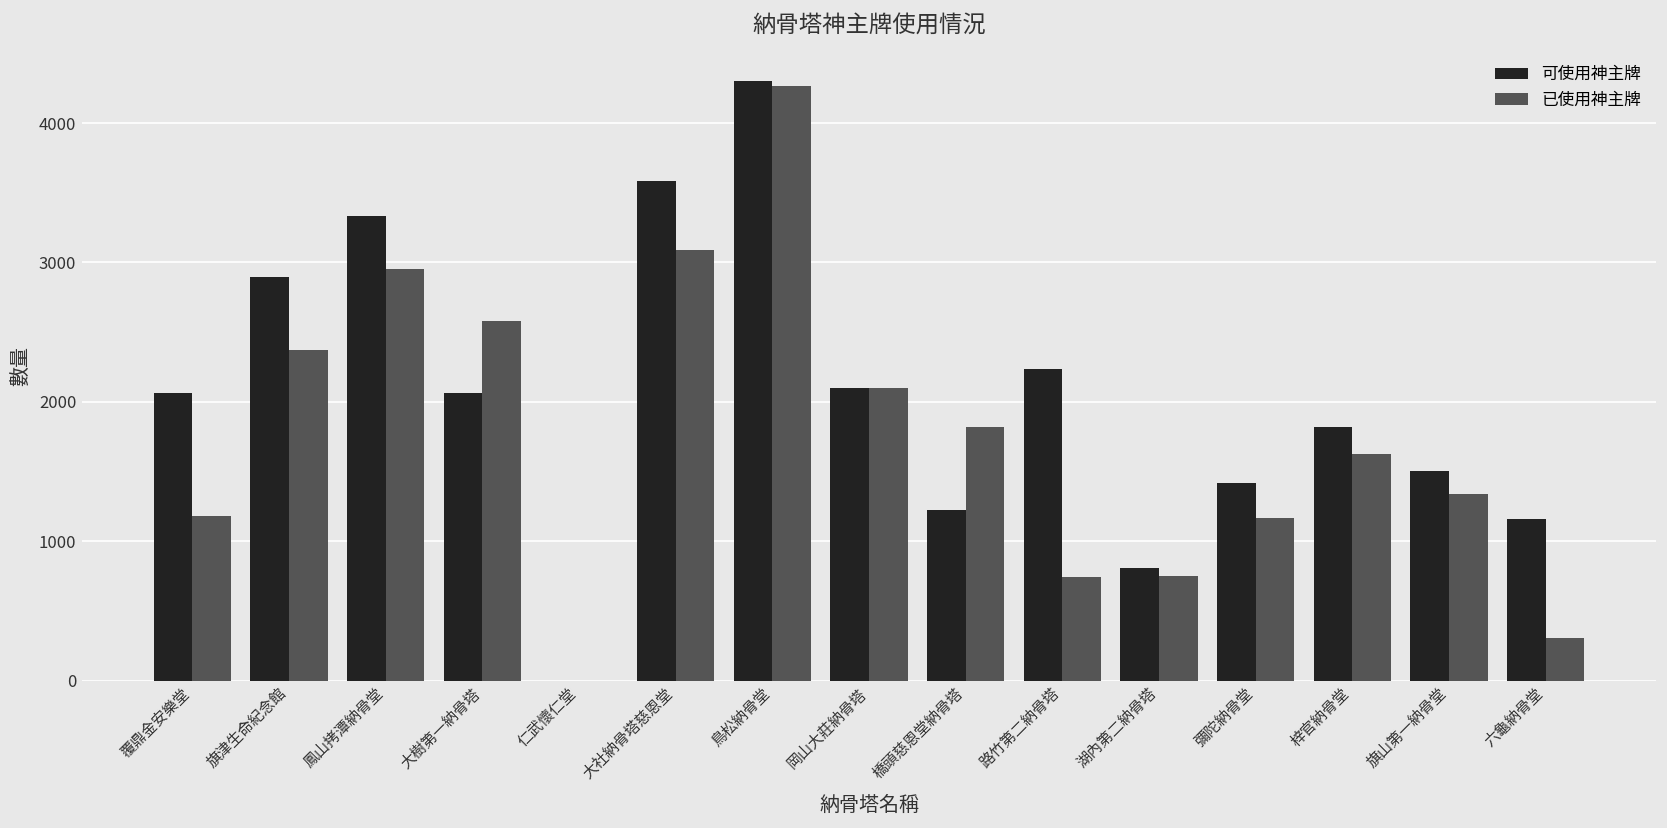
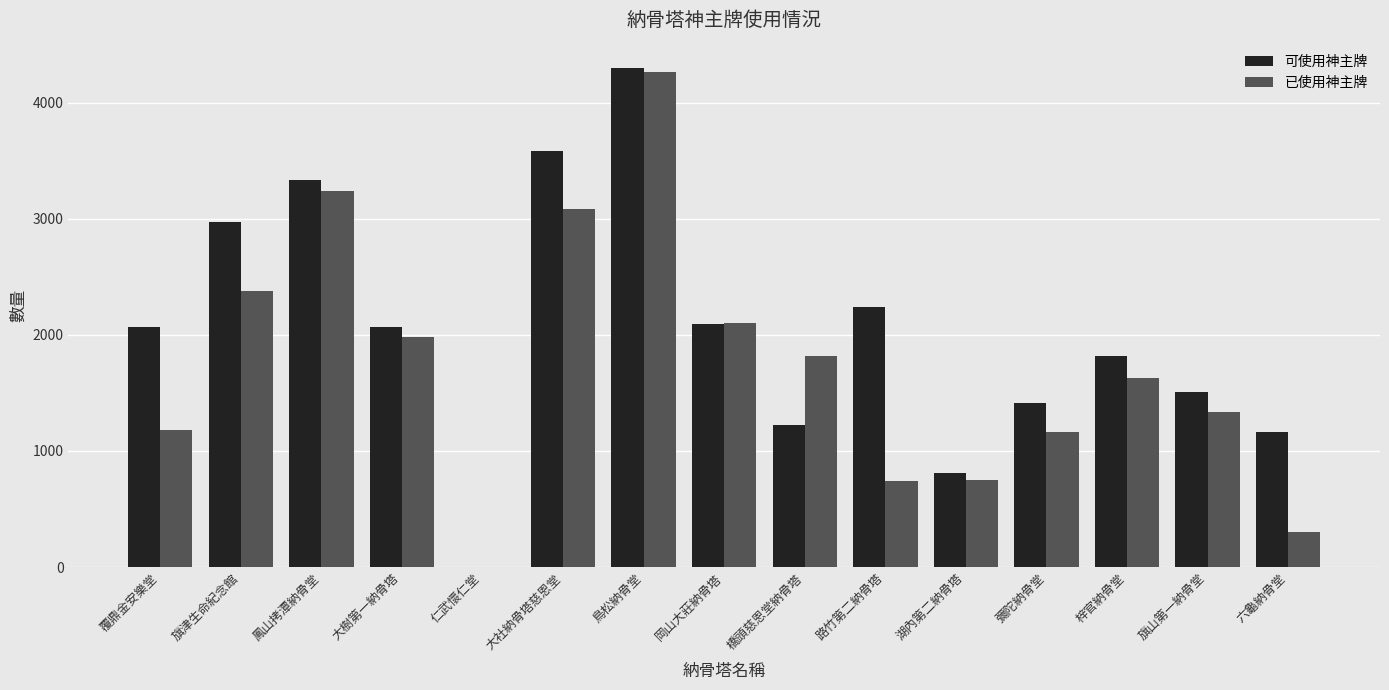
  {
    "可使用神主牌": {
      "覆鼎金安樂堂": 2070,
-     "旗津生命紀念館": 2890,
+     "旗津生命紀念館": 2970,
      "鳳山拷潭納骨堂": 3340,
      "大樹第一納骨塔": 2060,
      "仁武懷仁堂": 0,
      "大社納骨塔慈恩堂": 3590,
      "鳥松納骨堂": 4300,
      "岡山大莊納骨塔": 2100,
      "橋頭慈恩堂納骨塔": 1220,
      "路竹第二納骨塔": 2240,
      "湖內第二納骨塔": 810,
      "彌陀納骨堂": 1410,
      "梓官納骨堂": 1820,
      "旗山第一納骨堂": 1510,
      "六龜納骨堂": 1160
    },
    "已使用神主牌": {
      "覆鼎金安樂堂": 1180,
      "旗津生命紀念館": 2370,
-     "鳳山拷潭納骨堂": 2950,
-     "大樹第一納骨塔": 2580,
+     "鳳山拷潭納骨堂": 3240,
+     "大樹第一納骨塔": 1980,
      "仁武懷仁堂": 0,
      "大社納骨塔慈恩堂": 3090,
      "鳥松納骨堂": 4270,
      "岡山大莊納骨塔": 2100,
      "橋頭慈恩堂納骨塔": 1820,
      "路竹第二納骨塔": 740,
      "湖內第二納骨塔": 750,
      "彌陀納骨堂": 1170,
      "梓官納骨堂": 1630,
      "旗山第一納骨堂": 1340,
      "六龜納骨堂": 300
    }
  }
